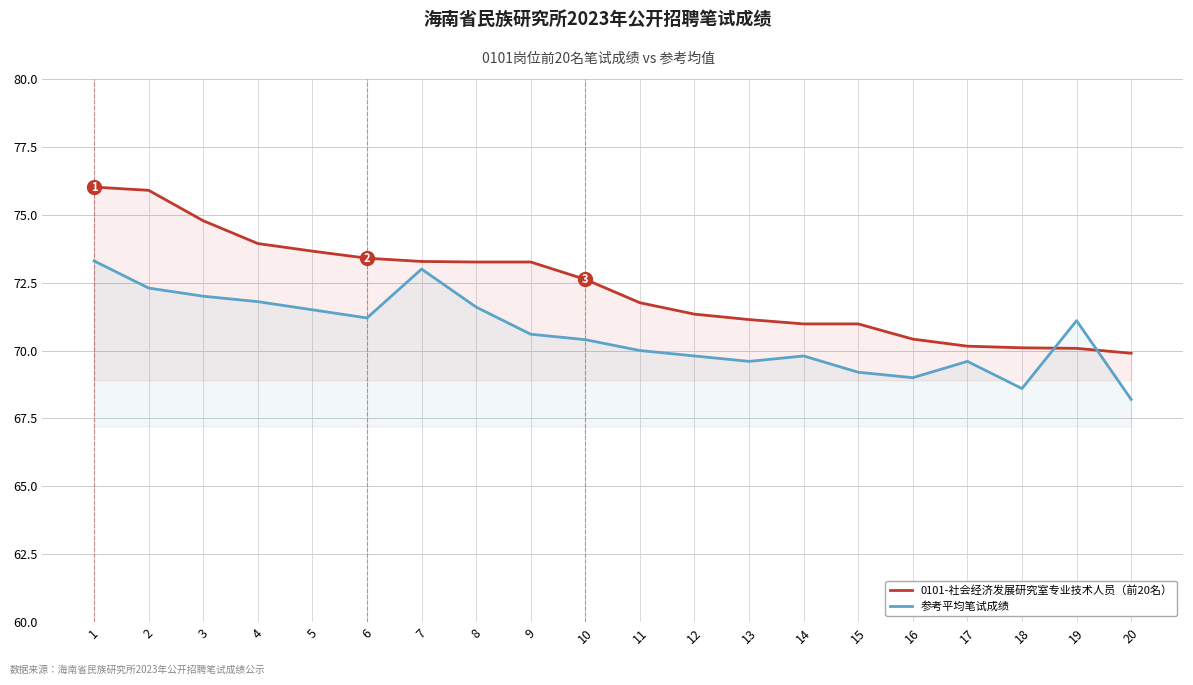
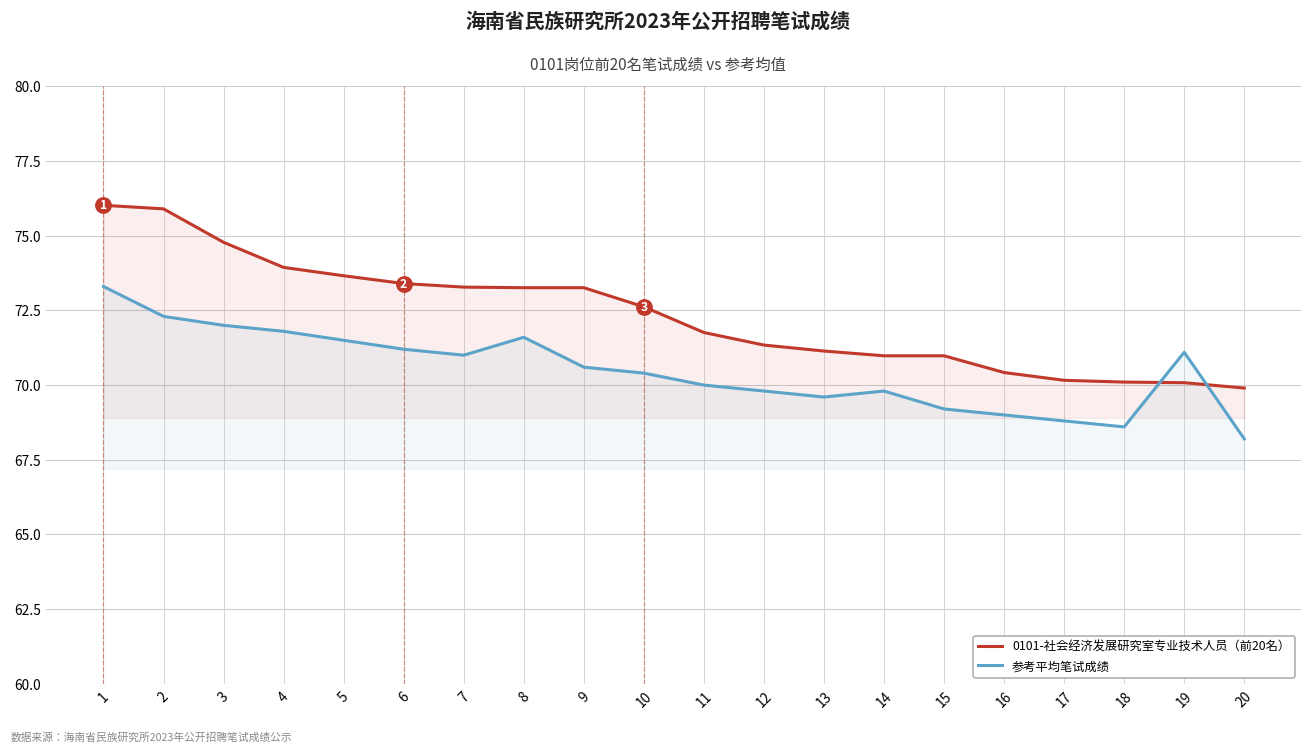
  {
    "参考平均笔试成绩": {
      "1": 73.3,
      "2": 72.3,
      "3": 72.0,
      "4": 71.8,
      "5": 71.5,
      "6": 71.2,
-     "7": 73,
+     "7": 71,
      "8": 71.6,
      "9": 70.6,
      "10": 70.4,
      "11": 70.0,
      "12": 69.8,
      "13": 69.6,
      "14": 69.8,
      "15": 69.2,
      "16": 69.0,
-     "17": 69.6,
+     "17": 68.8,
      "18": 68.6,
      "19": 71.1,
      "20": 68.2
    }
  }
